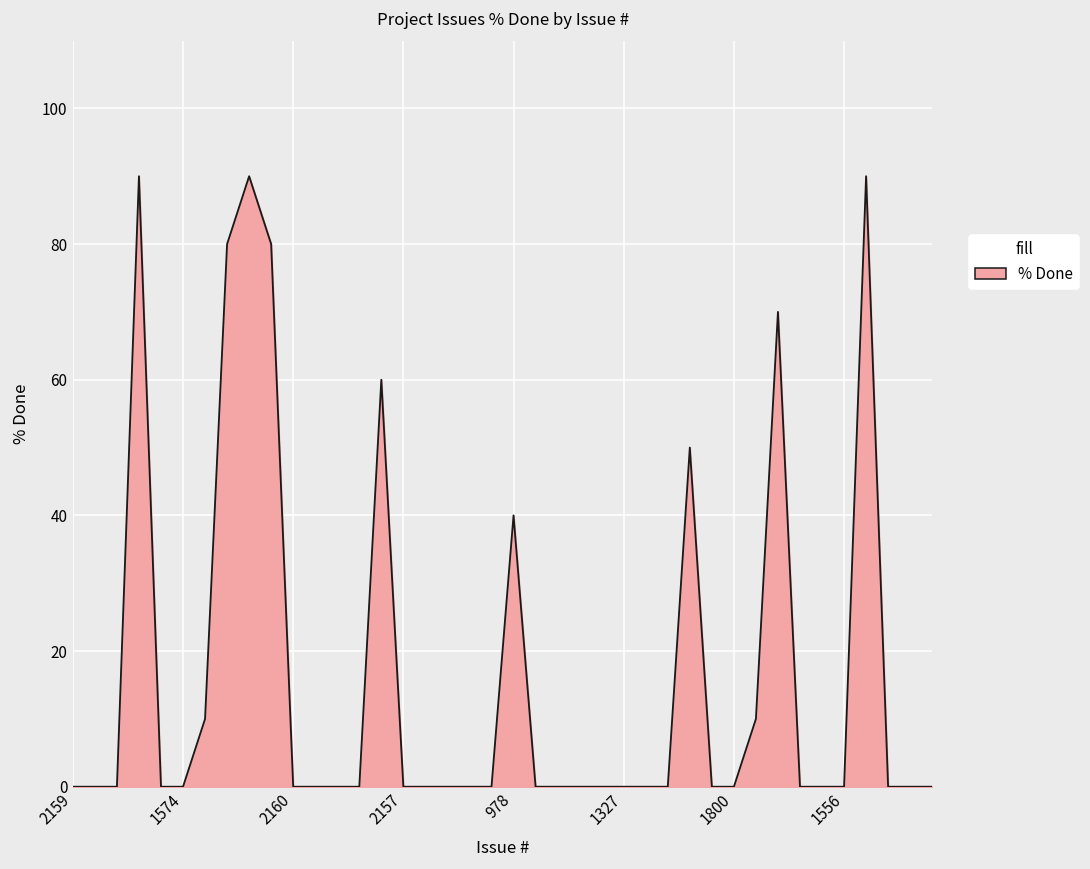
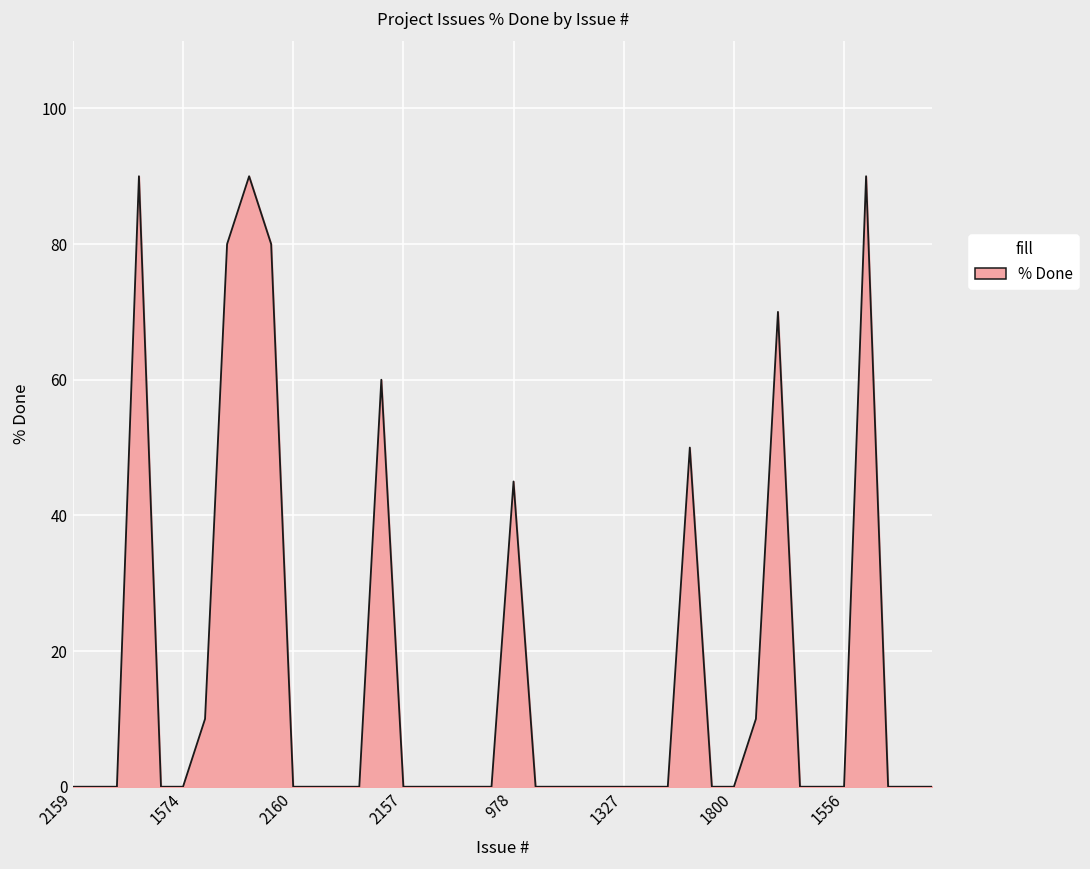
  {
    "2159": 0,
    "1574": 0,
    "2160": 0,
    "2157": 0,
-   "978": 40,
+   "978": 45,
    "1327": 0,
    "1800": 0,
    "1556": 0
  }
